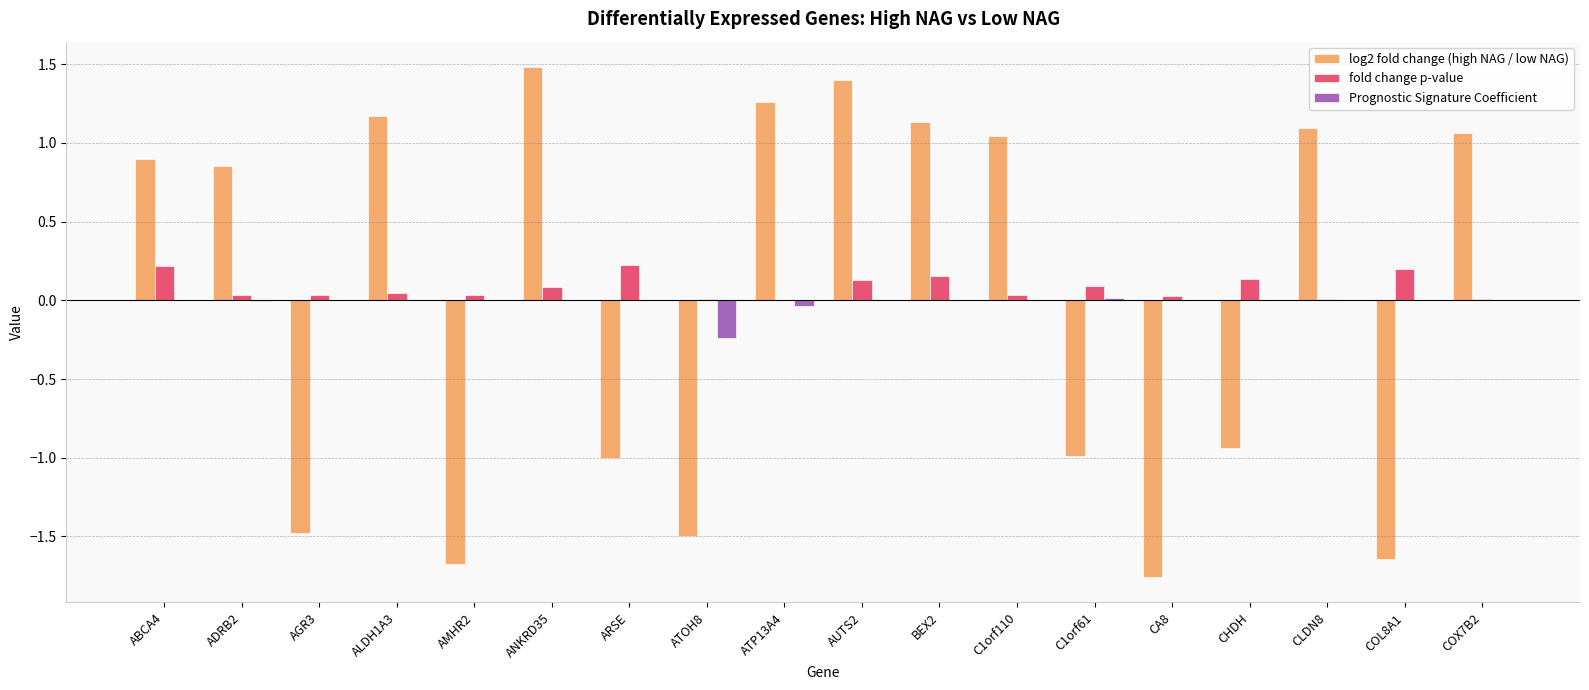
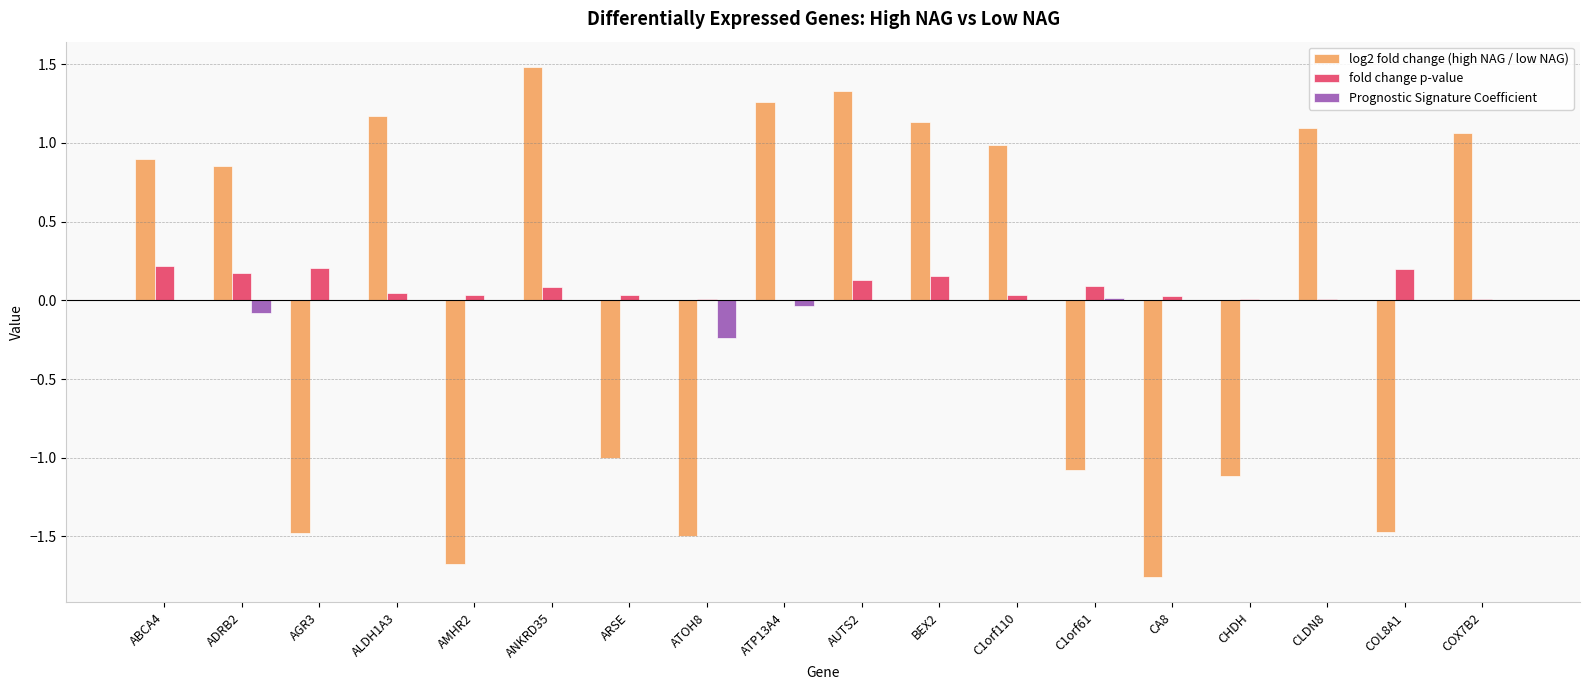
  {
    "log2 fold change (high NAG / low NAG)": {
      "ABCA4": 0.90,
      "ADRB2": 0.85,
      "AGR3": -1.48,
      "ALDH1A3": 1.17,
      "AMHR2": -1.68,
      "ANKRD35": 1.48,
      "ARSE": -1.00,
      "ATOH8": -1.50,
      "ATP13A4": 1.26,
-     "AUTS2": 1.40,
+     "AUTS2": 1.33,
      "BEX2": 1.14,
-     "C1orf110": 1.04,
-     "C1orf61": -0.99,
+     "C1orf110": 0.99,
+     "C1orf61": -1.08,
      "CA8": -1.76,
-     "CHDH": -0.94,
+     "CHDH": -1.11,
      "CLDN8": 1.09,
-     "COL8A1": -1.64,
+     "COL8A1": -1.47,
      "COX7B2": 1.07
    },
    "fold change p-value": {
      "ABCA4": 0.22,
-     "ADRB2": 0.03,
-     "AGR3": 0.03,
+     "ADRB2": 0.17,
+     "AGR3": 0.20,
      "ALDH1A3": 0.05,
      "AMHR2": 0.04,
      "ANKRD35": 0.09,
-     "ARSE": 0.22,
+     "ARSE": 0.03,
      "AUTS2": 0.13,
      "BEX2": 0.15,
      "C1orf110": 0.03,
      "C1orf61": 0.09,
      "CA8": 0.03,
-     "CHDH": 0.13,
+     "CHDH": 0.01,
      "COL8A1": 0.20
    },
    "Prognostic Signature Coefficient": {
-     "ADRB2": 0.00,
+     "ADRB2": -0.08,
      "AGR3": 0.00,
      "ALDH1A3": 0.00,
      "AMHR2": 0.00,
      "ANKRD35": 0.00,
      "ARSE": 0.00,
      "ATOH8": -0.24,
      "ATP13A4": -0.04,
      "AUTS2": 0.00,
      "BEX2": 0.00,
      "C1orf110": 0.00,
      "CA8": 0.00,
      "CHDH": 0.00,
      "CLDN8": 0.00,
      "COL8A1": 0.00
    }
  }
